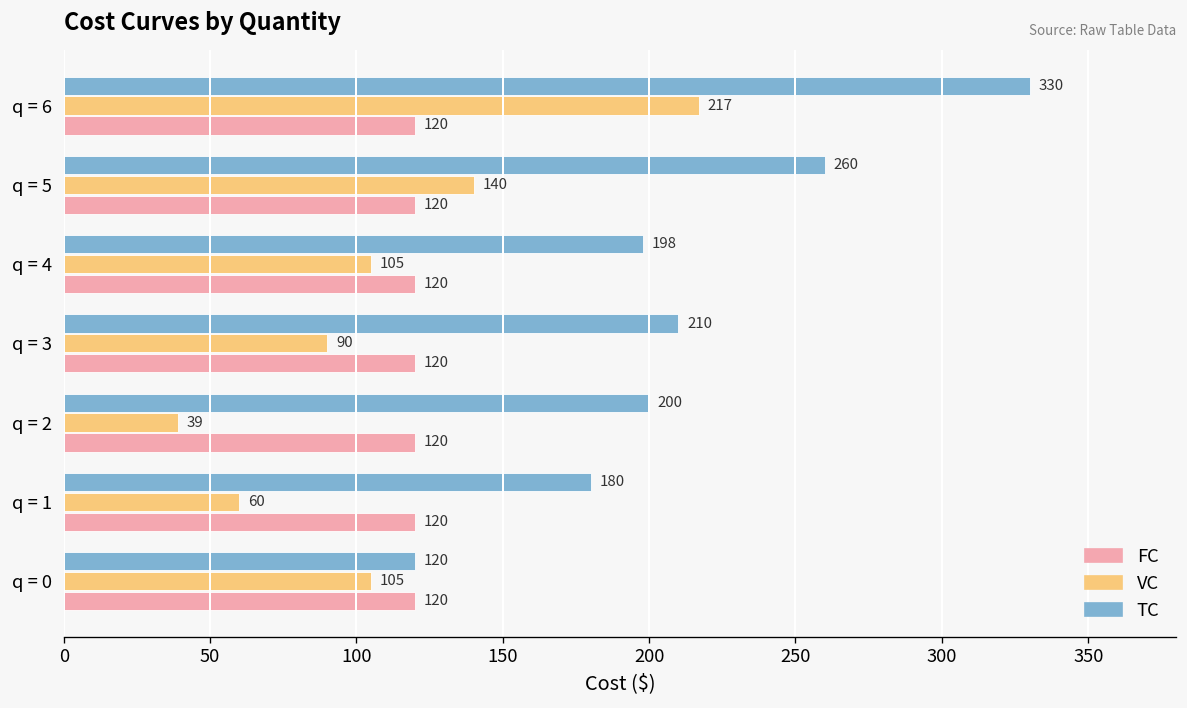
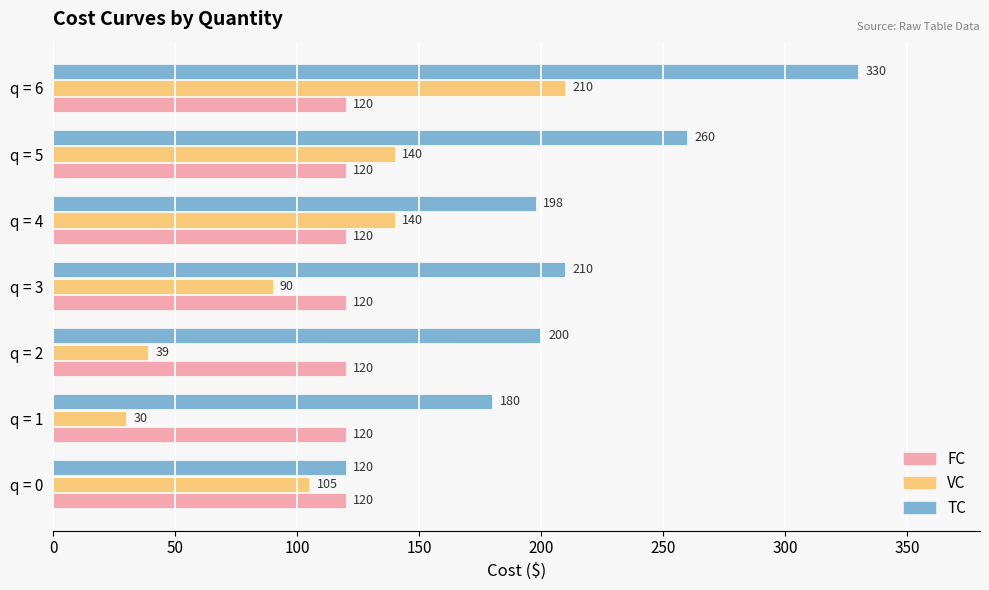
  {
    "FC": {
      "q = 6": 120,
      "q = 5": 120,
      "q = 4": 120,
      "q = 3": 120,
      "q = 2": 120,
      "q = 1": 120,
      "q = 0": 120
    },
    "VC": {
-     "q = 6": 217,
+     "q = 6": 210,
      "q = 5": 140,
-     "q = 4": 105,
+     "q = 4": 140,
      "q = 3": 90,
      "q = 2": 39,
-     "q = 1": 60,
+     "q = 1": 30,
      "q = 0": 105
    },
    "TC": {
      "q = 6": 330,
      "q = 5": 260,
      "q = 4": 198,
      "q = 3": 210,
      "q = 2": 200,
      "q = 1": 180,
      "q = 0": 120
    }
  }
